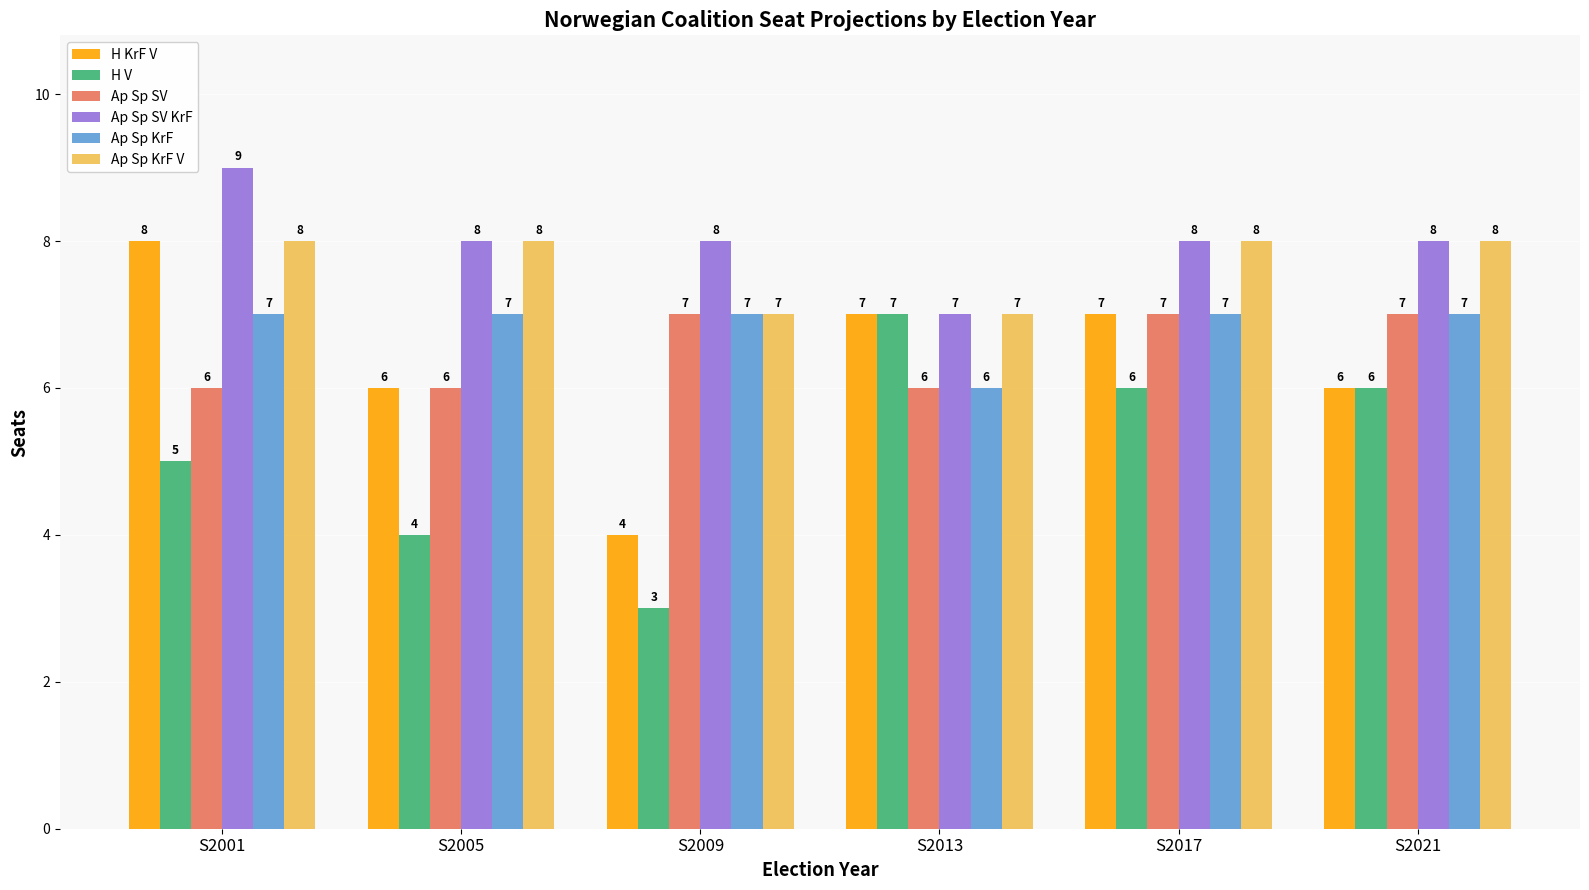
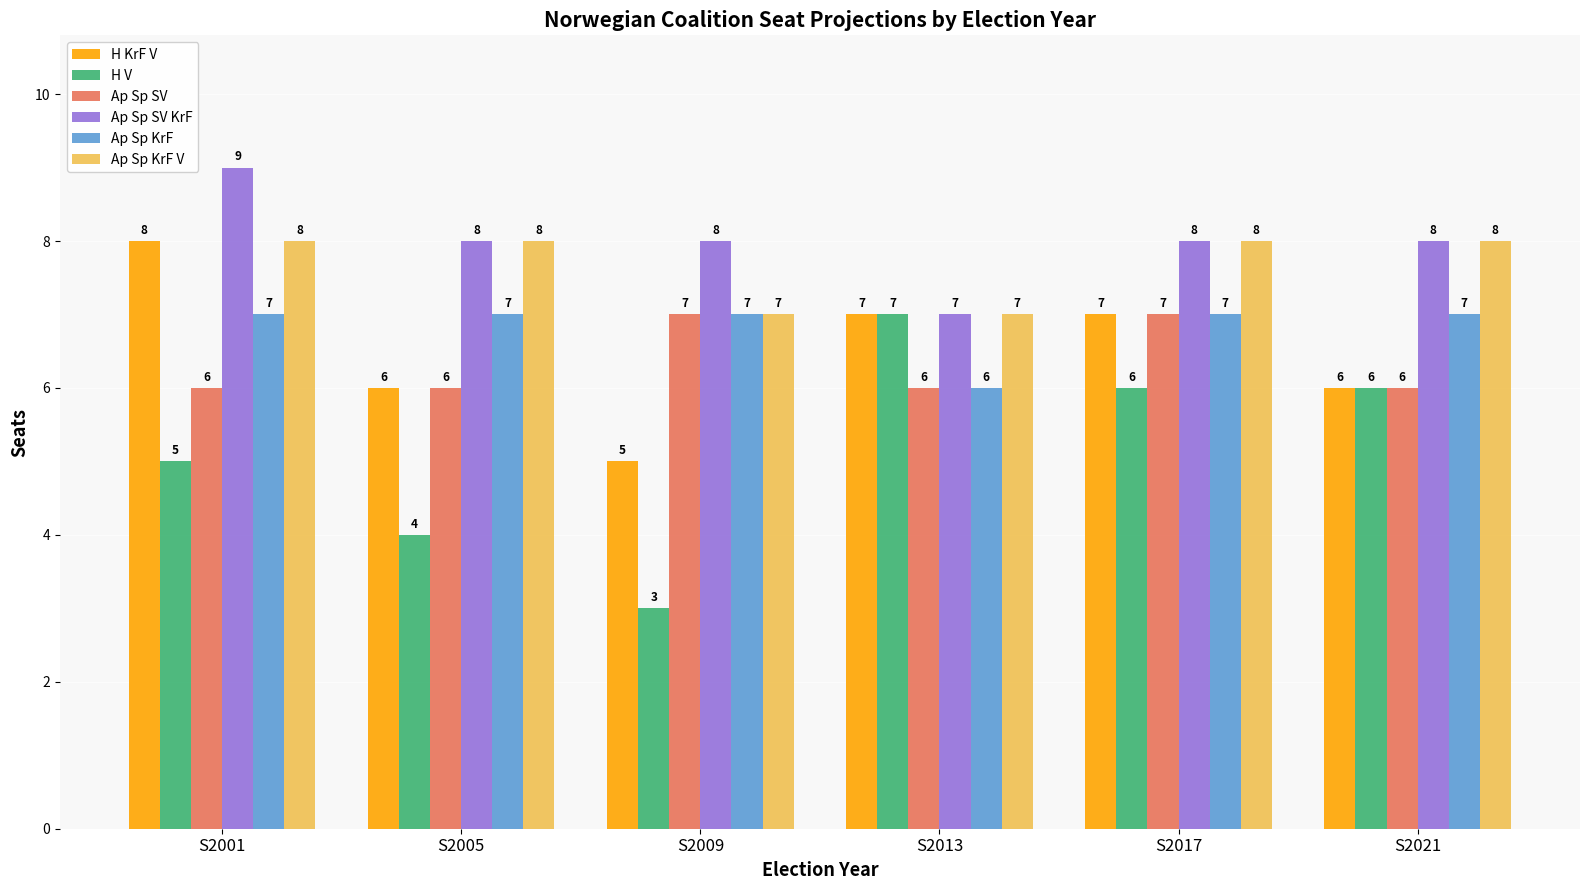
  {
    "H KrF V": {
      "S2001": 8,
      "S2005": 6,
-     "S2009": 4,
+     "S2009": 5,
      "S2013": 7,
      "S2017": 7,
      "S2021": 6
    },
    "H V": {
      "S2001": 5,
      "S2005": 4,
      "S2009": 3,
      "S2013": 7,
      "S2017": 6,
      "S2021": 6
    },
    "Ap Sp SV": {
      "S2001": 6,
      "S2005": 6,
      "S2009": 7,
      "S2013": 6,
      "S2017": 7,
-     "S2021": 7
+     "S2021": 6
    },
    "Ap Sp SV KrF": {
      "S2001": 9,
      "S2005": 8,
      "S2009": 8,
      "S2013": 7,
      "S2017": 8,
      "S2021": 8
    },
    "Ap Sp KrF": {
      "S2001": 7,
      "S2005": 7,
      "S2009": 7,
      "S2013": 6,
      "S2017": 7,
      "S2021": 7
    },
    "Ap Sp KrF V": {
      "S2001": 8,
      "S2005": 8,
      "S2009": 7,
      "S2013": 7,
      "S2017": 8,
      "S2021": 8
    }
  }
